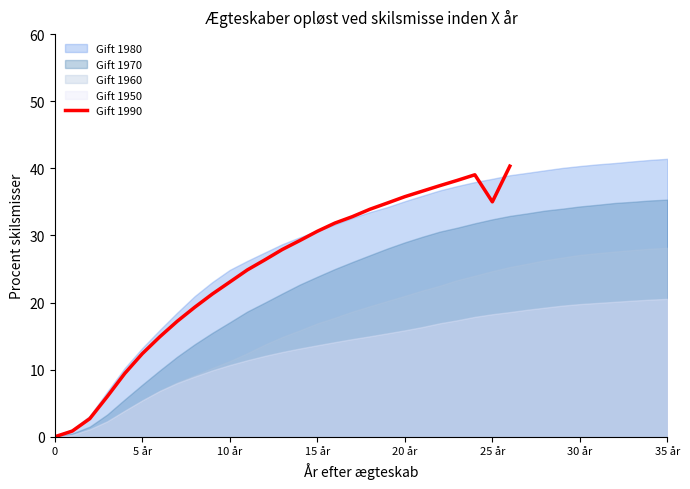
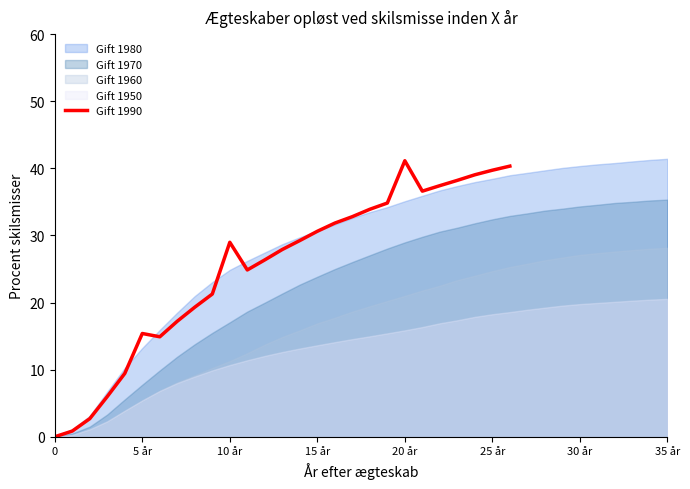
  {
    "Gift 1990": {
-     "5 år": 12,
-     "10 år": 23,
-     "20 år": 36,
-     "25 år": 35
+     "5 år": 15,
+     "10 år": 29,
+     "20 år": 41,
+     "25 år": 40
    }
  }
